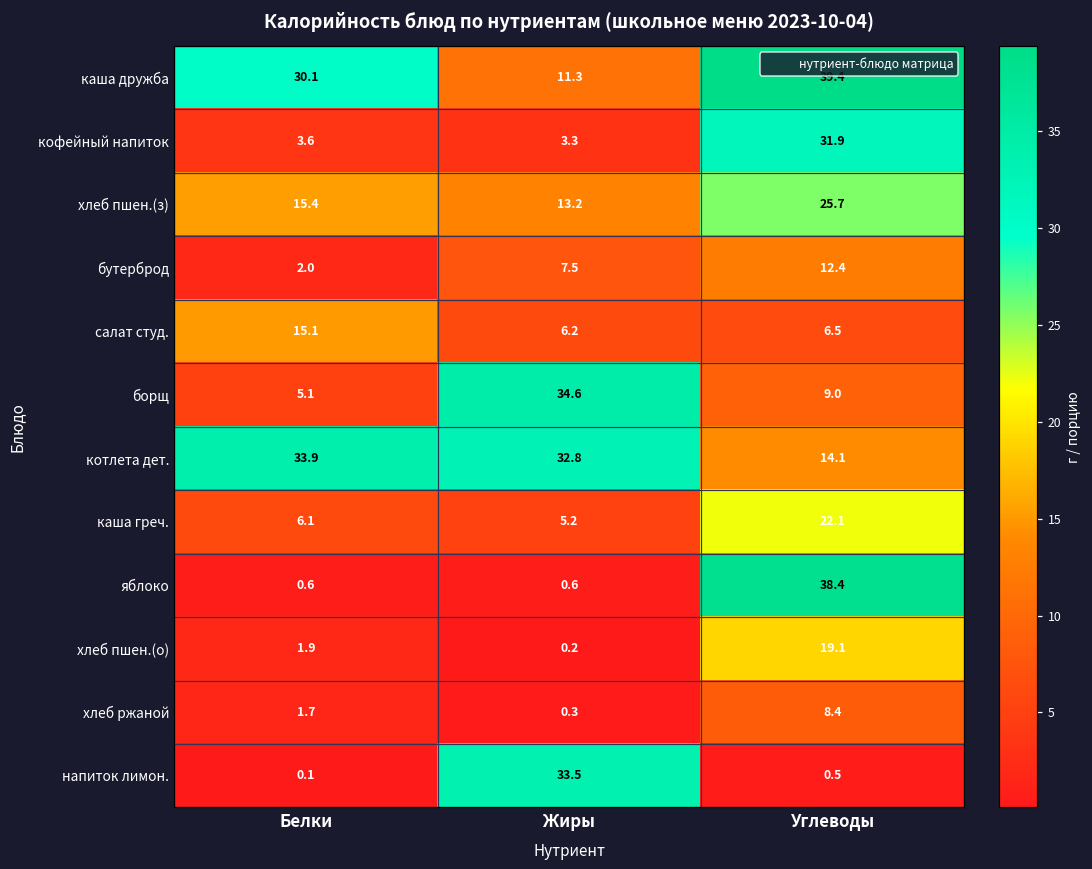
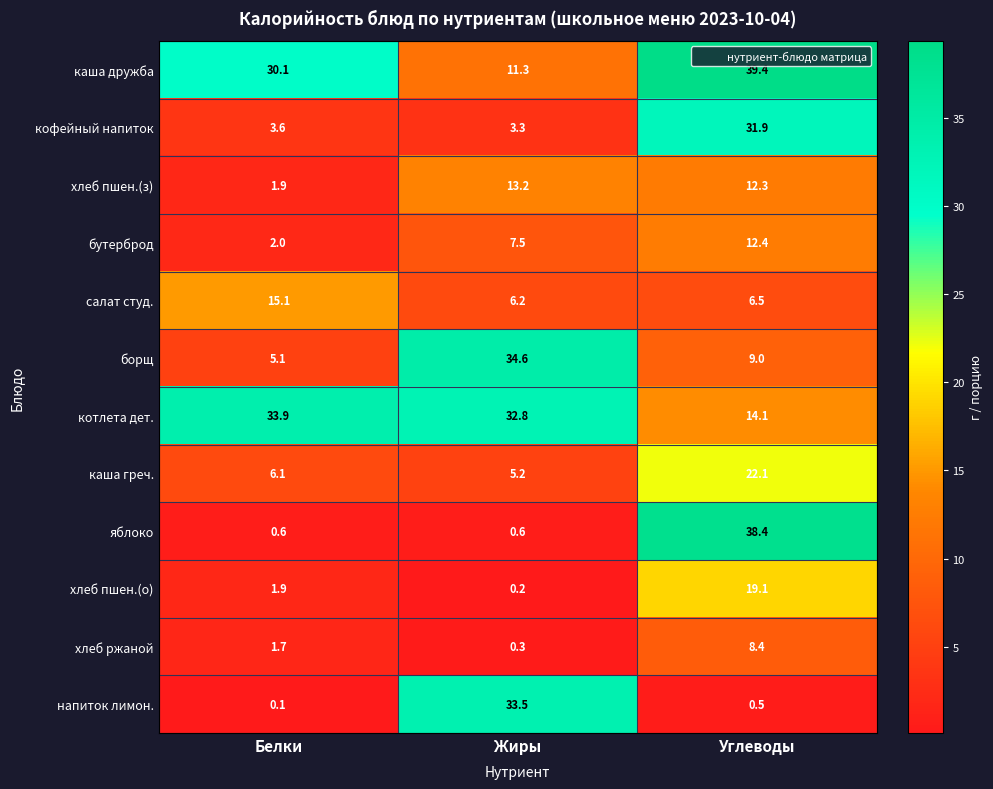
  {
    "каша дружба": {
      "Белки": 30.1,
      "Жиры": 11.3
    },
    "кофейный напиток": {
      "Белки": 3.6,
      "Жиры": 3.3,
      "Углеводы": 31.9
    },
    "хлеб пшен.(з)": {
-     "Белки": 15.4,
+     "Белки": 1.9,
      "Жиры": 13.2,
-     "Углеводы": 25.7
+     "Углеводы": 12.3
    },
    "бутерброд": {
      "Белки": 2.0,
      "Жиры": 7.5,
      "Углеводы": 12.4
    },
    "салат студ.": {
      "Белки": 15.1,
      "Жиры": 6.2,
      "Углеводы": 6.5
    },
    "борщ": {
      "Белки": 5.1,
      "Жиры": 34.6,
      "Углеводы": 9.0
    },
    "котлета дет.": {
      "Белки": 33.9,
      "Жиры": 32.8,
      "Углеводы": 14.1
    },
    "каша греч.": {
      "Белки": 6.1,
      "Жиры": 5.2,
      "Углеводы": 22.1
    },
    "яблоко": {
      "Белки": 0.6,
      "Жиры": 0.6,
      "Углеводы": 38.4
    },
    "хлеб пшен.(о)": {
      "Белки": 1.9,
      "Жиры": 0.2,
      "Углеводы": 19.1
    },
    "хлеб ржаной": {
      "Белки": 1.7,
      "Жиры": 0.3,
      "Углеводы": 8.4
    },
    "напиток лимон.": {
      "Белки": 0.1,
      "Жиры": 33.5,
      "Углеводы": 0.5
    }
  }
